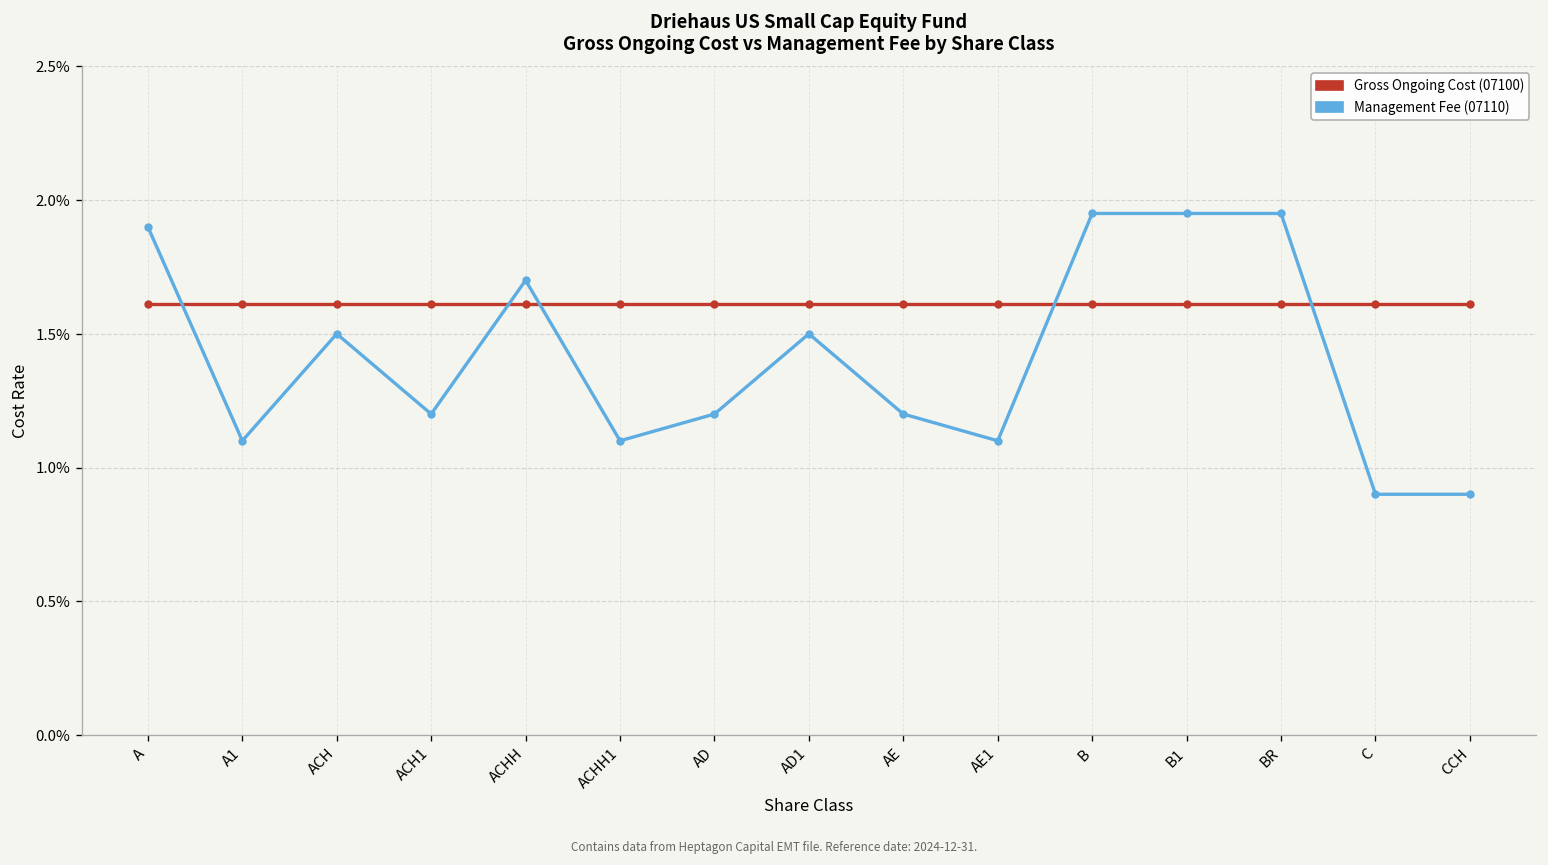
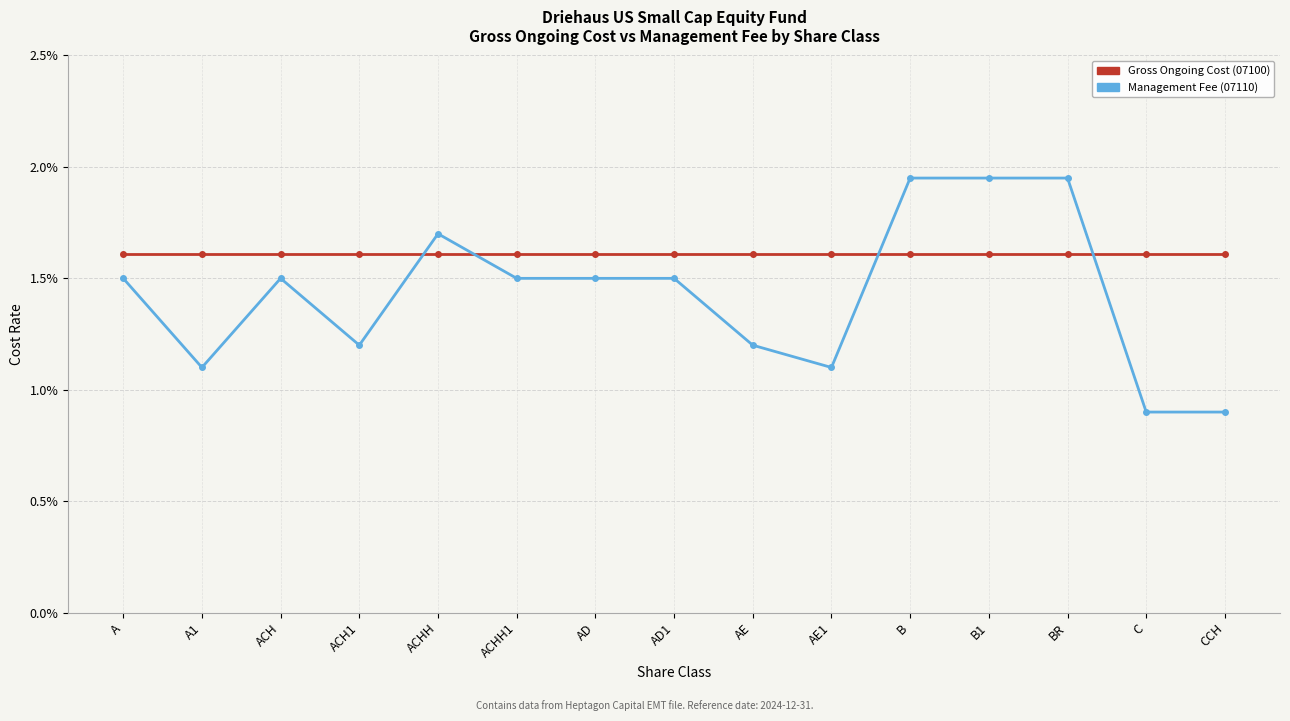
  {
    "Gross Ongoing Cost (07100)": {
      "A": "1.61%",
      "A1": "1.61%",
      "ACH": "1.61%",
      "ACH1": "1.61%",
      "ACHH": "1.61%",
      "ACHH1": "1.61%",
      "AD": "1.61%",
      "AD1": "1.61%",
      "AE": "1.61%",
      "AE1": "1.61%",
      "B": "1.61%",
      "B1": "1.61%",
      "BR": "1.61%",
      "C": "1.61%",
      "CCH": "1.61%"
    },
    "Management Fee (07110)": {
-     "A": "1.90%",
+     "A": "1.50%",
      "A1": "1.10%",
      "ACH": "1.50%",
      "ACH1": "1.20%",
      "ACHH": "1.70%",
-     "ACHH1": "1.10%",
-     "AD": "1.20%",
+     "ACHH1": "1.50%",
+     "AD": "1.50%",
      "AD1": "1.50%",
      "AE": "1.20%",
      "AE1": "1.10%",
      "B": "1.95%",
      "B1": "1.95%",
      "BR": "1.95%",
      "C": "0.90%",
      "CCH": "0.90%"
    }
  }
